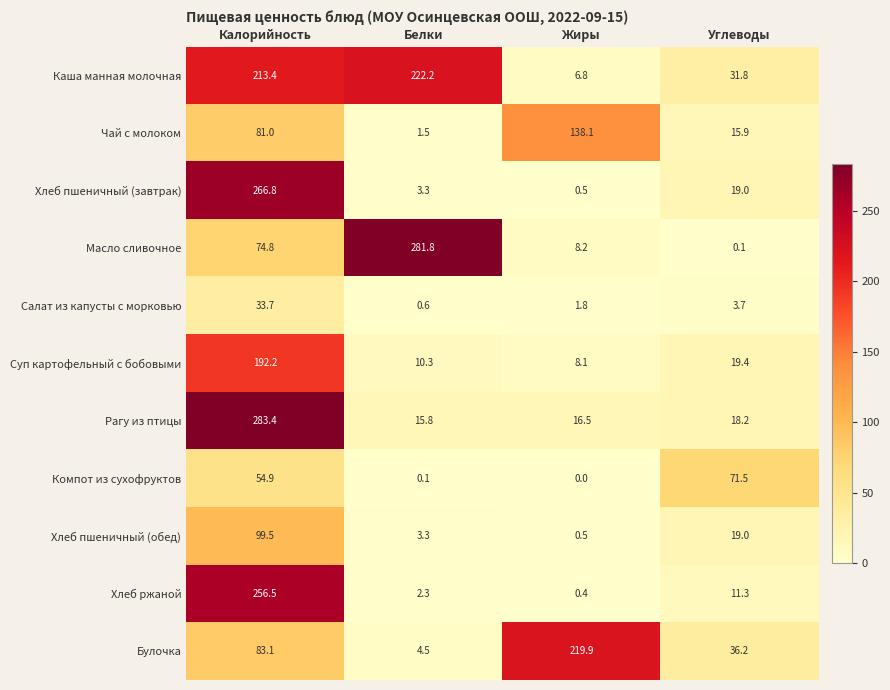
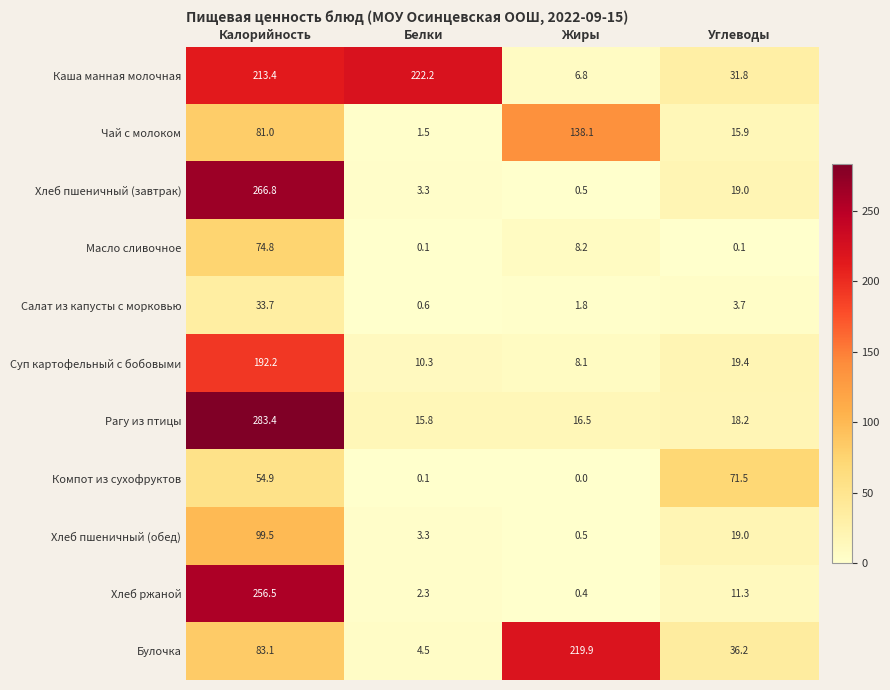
  {
    "Каша манная молочная": {
      "Калорийность": 213.4,
      "Белки": 222.2,
      "Жиры": 6.8,
      "Углеводы": 31.8
    },
    "Чай с молоком": {
      "Калорийность": 81.0,
      "Белки": 1.5,
      "Жиры": 138.1,
      "Углеводы": 15.9
    },
    "Хлеб пшеничный (завтрак)": {
      "Калорийность": 266.8,
      "Белки": 3.3,
      "Жиры": 0.5,
      "Углеводы": 19.0
    },
    "Масло сливочное": {
      "Калорийность": 74.8,
-     "Белки": 281.8,
+     "Белки": 0.1,
      "Жиры": 8.2,
      "Углеводы": 0.1
    },
    "Салат из капусты с морковью": {
      "Калорийность": 33.7,
      "Белки": 0.6,
      "Жиры": 1.8,
      "Углеводы": 3.7
    },
    "Суп картофельный с бобовыми": {
      "Калорийность": 192.2,
      "Белки": 10.3,
      "Жиры": 8.1,
      "Углеводы": 19.4
    },
    "Рагу из птицы": {
      "Калорийность": 283.4,
      "Белки": 15.8,
      "Жиры": 16.5,
      "Углеводы": 18.2
    },
    "Компот из сухофруктов": {
      "Калорийность": 54.9,
      "Белки": 0.1,
      "Жиры": 0.0,
      "Углеводы": 71.5
    },
    "Хлеб пшеничный (обед)": {
      "Калорийность": 99.5,
      "Белки": 3.3,
      "Жиры": 0.5,
      "Углеводы": 19.0
    },
    "Хлеб ржаной": {
      "Калорийность": 256.5,
      "Белки": 2.3,
      "Жиры": 0.4,
      "Углеводы": 11.3
    },
    "Булочка": {
      "Калорийность": 83.1,
      "Белки": 4.5,
      "Жиры": 219.9,
      "Углеводы": 36.2
    }
  }
